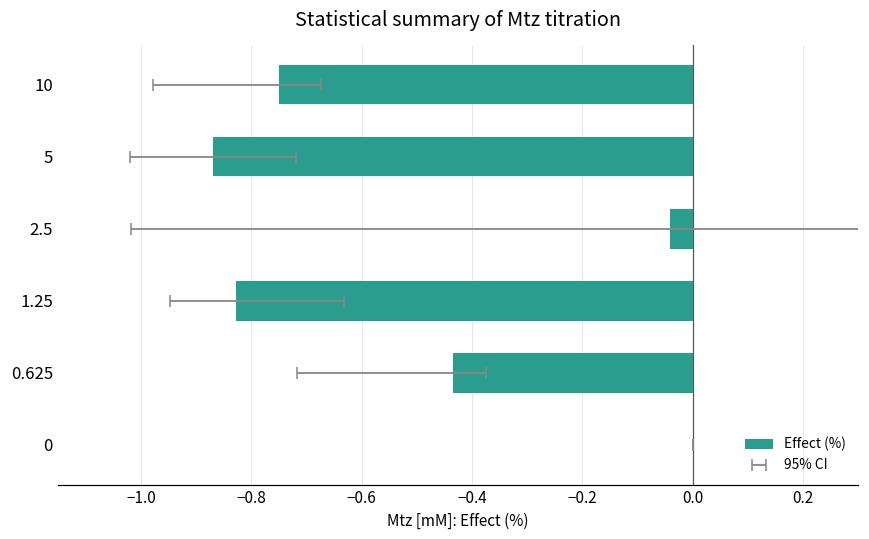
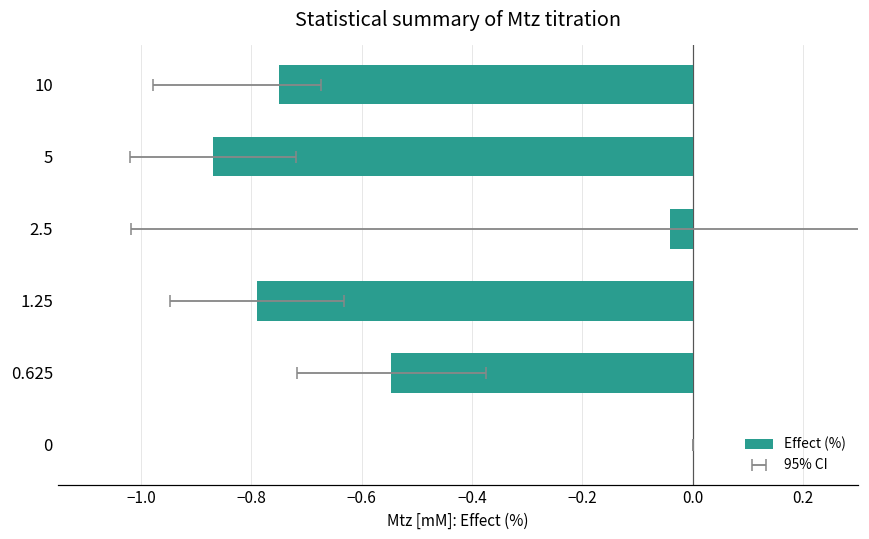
  {
    "Effect (%)": {
      "10": -0.75,
      "5": -0.87,
      "2.5": -0.04,
-     "1.25": -0.83,
-     "0.625": -0.43,
+     "1.25": -0.79,
+     "0.625": -0.55,
      "0": 0.00
    }
  }
